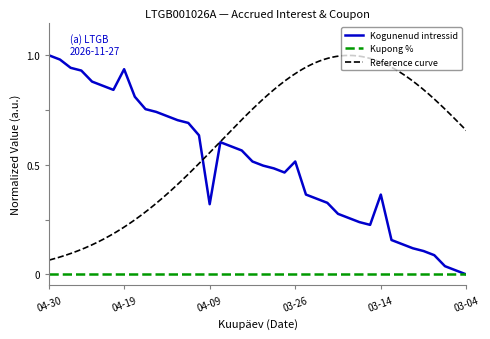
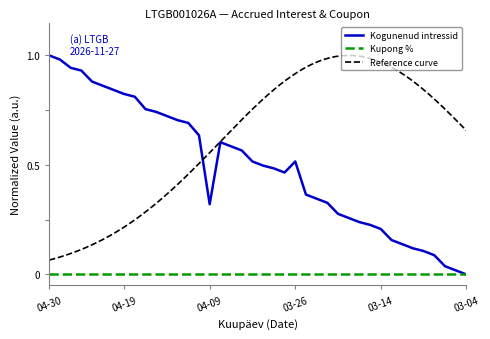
  {
    "Kogunenud intressid": {
      "04-30": 1.00,
-     "04-19": 0.94,
+     "04-19": 0.82,
      "04-09": 0.32,
      "03-26": 0.52,
-     "03-14": 0.36
+     "03-14": 0.21
    },
    "Kupong %": {
      "04-30": 0.00,
      "04-19": 0.00,
      "04-09": 0.00,
      "03-26": 0.00,
      "03-14": 0.00
    },
    "Reference curve": {
      "04-30": 0.07,
      "03-04": 0.66
    }
  }
